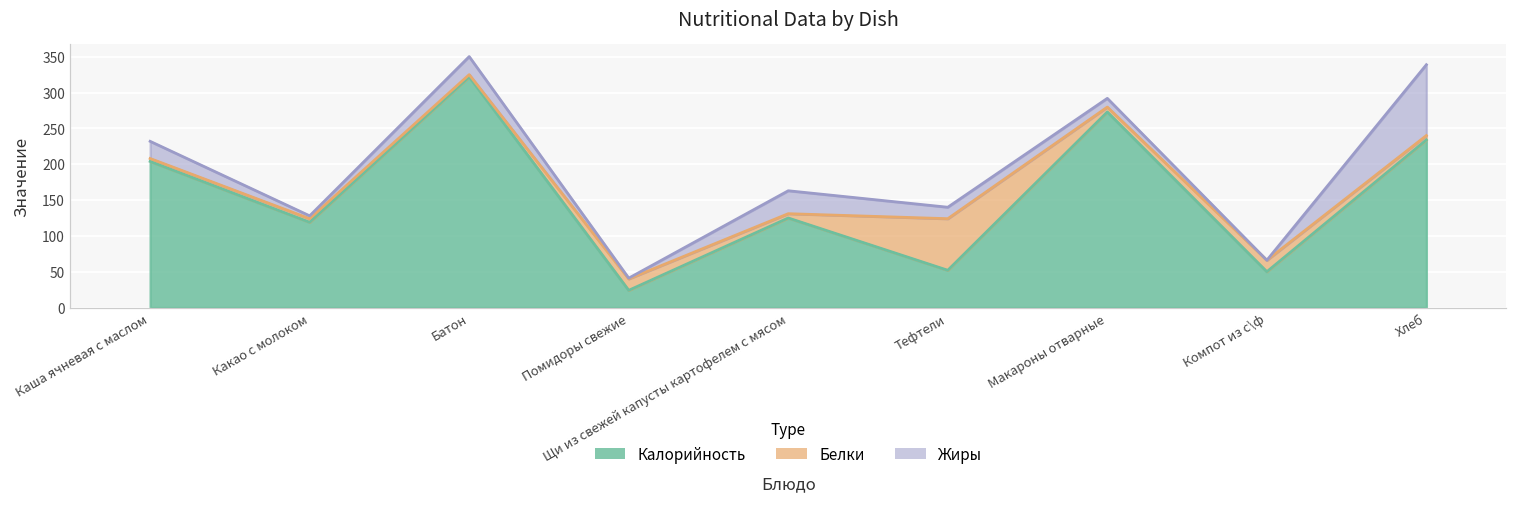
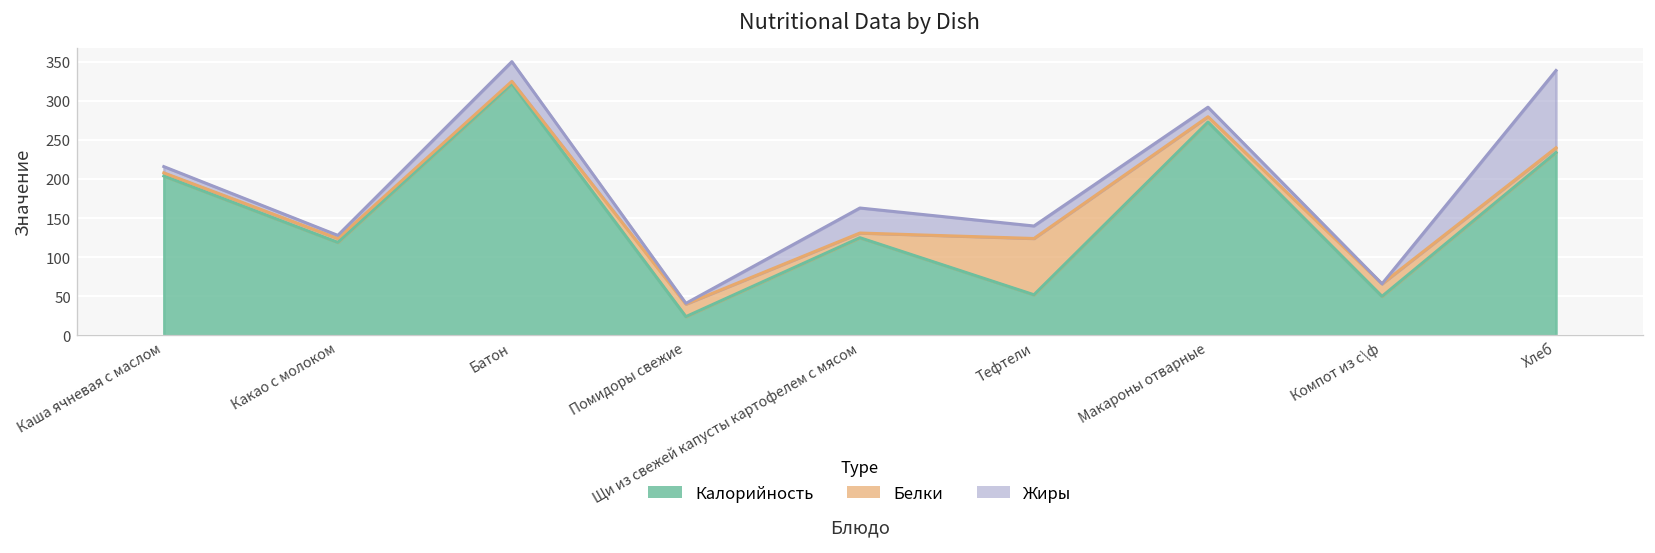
  {
    "Калорийность": {
      "Каша ячневая с маслом": 200,
      "Какао с молоком": 120,
      "Помидоры свежие": 20,
      "Щи из свежей капусты картофелем с мясом": 130,
      "Тефтели": 50,
      "Макароны отварные": 270,
      "Компот из с\\ф": 50,
      "Хлеб": 230
    },
    "Белки": {
      "Каша ячневая с маслом": 0,
      "Какао с молоком": 10,
      "Щи из свежей капусты картофелем с мясом": 10,
      "Тефтели": 70,
      "Макароны отварные": 10,
      "Хлеб": 10
    },
    "Жиры": {
-     "Каша ячневая с маслом": 20,
+     "Каша ячневая с маслом": 10,
      "Какао с молоком": 0,
      "Батон": 30,
      "Щи из свежей капусты картофелем с мясом": 30,
      "Тефтели": 20,
      "Макароны отварные": 10,
      "Хлеб": 100
    }
  }
